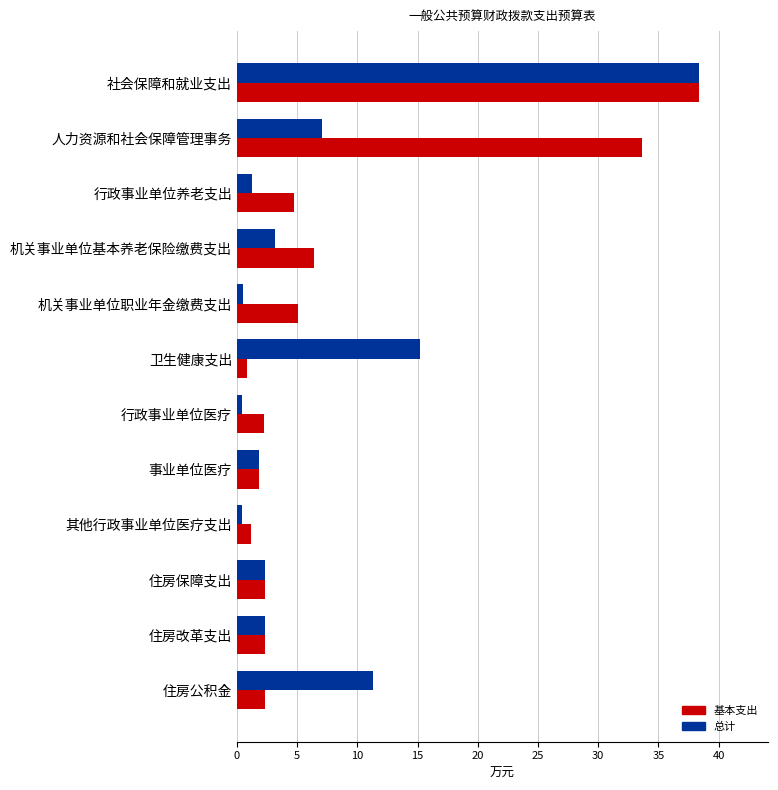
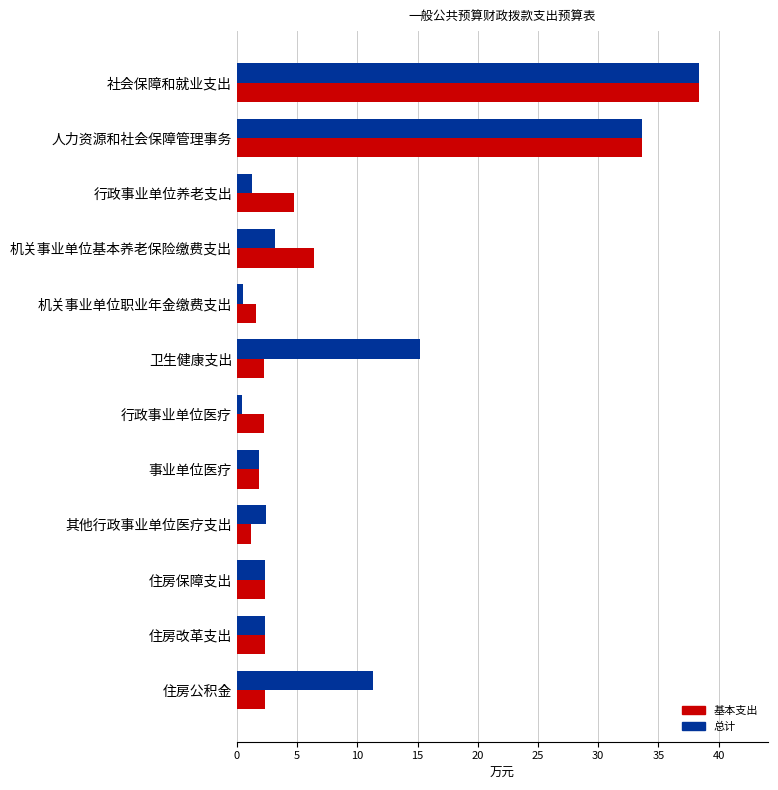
  {
    "基本支出": {
      "社会保障和就业支出": 38.3,
      "人力资源和社会保障管理事务": 33.6,
      "行政事业单位养老支出": 4.7,
      "机关事业单位基本养老保险缴费支出": 6.4,
-     "机关事业单位职业年金缴费支出": 5.1,
-     "卫生健康支出": 0.9,
+     "机关事业单位职业年金缴费支出": 1.6,
+     "卫生健康支出": 2.3,
      "行政事业单位医疗": 2.3,
      "事业单位医疗": 1.9,
      "其他行政事业单位医疗支出": 1.2,
      "住房保障支出": 2.4,
      "住房改革支出": 2.4,
      "住房公积金": 2.4
    },
    "总计": {
      "社会保障和就业支出": 38.3,
-     "人力资源和社会保障管理事务": 7.0,
+     "人力资源和社会保障管理事务": 33.6,
      "行政事业单位养老支出": 1.2,
      "机关事业单位基本养老保险缴费支出": 3.2,
      "机关事业单位职业年金缴费支出": 0.5,
      "卫生健康支出": 15.2,
      "行政事业单位医疗": 0.4,
      "事业单位医疗": 1.9,
-     "其他行政事业单位医疗支出": 0.4,
+     "其他行政事业单位医疗支出": 2.4,
      "住房保障支出": 2.4,
      "住房改革支出": 2.4,
      "住房公积金": 11.3
    }
  }
